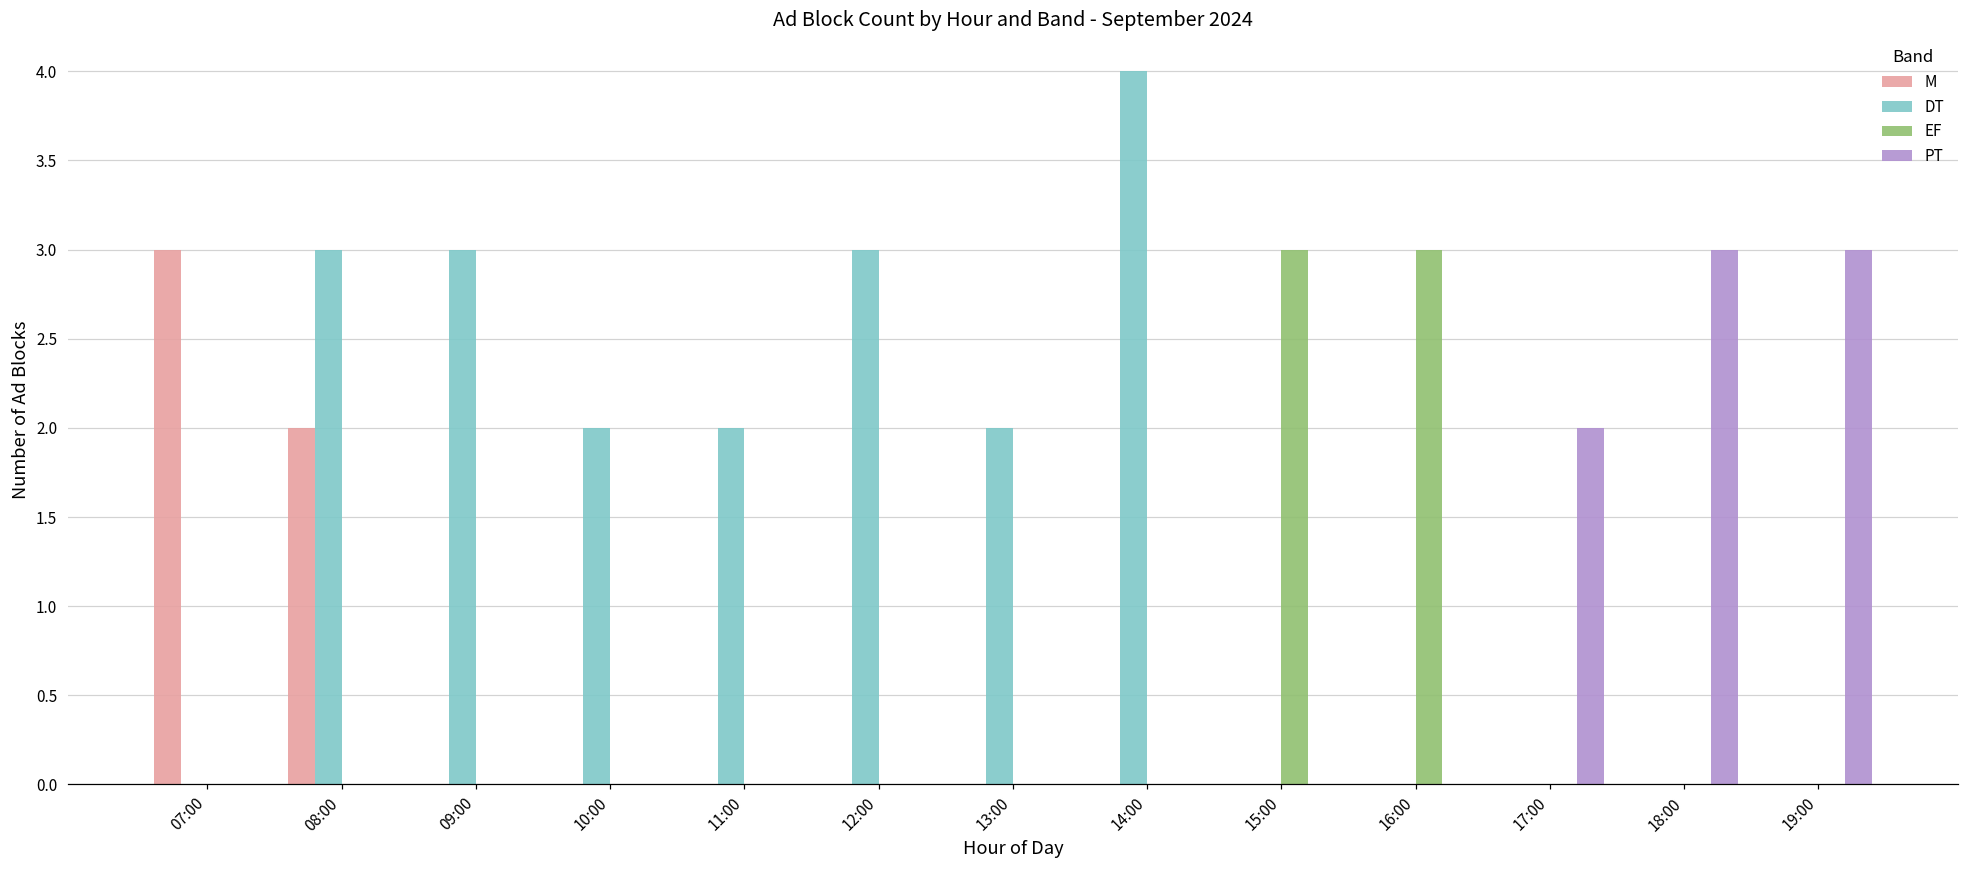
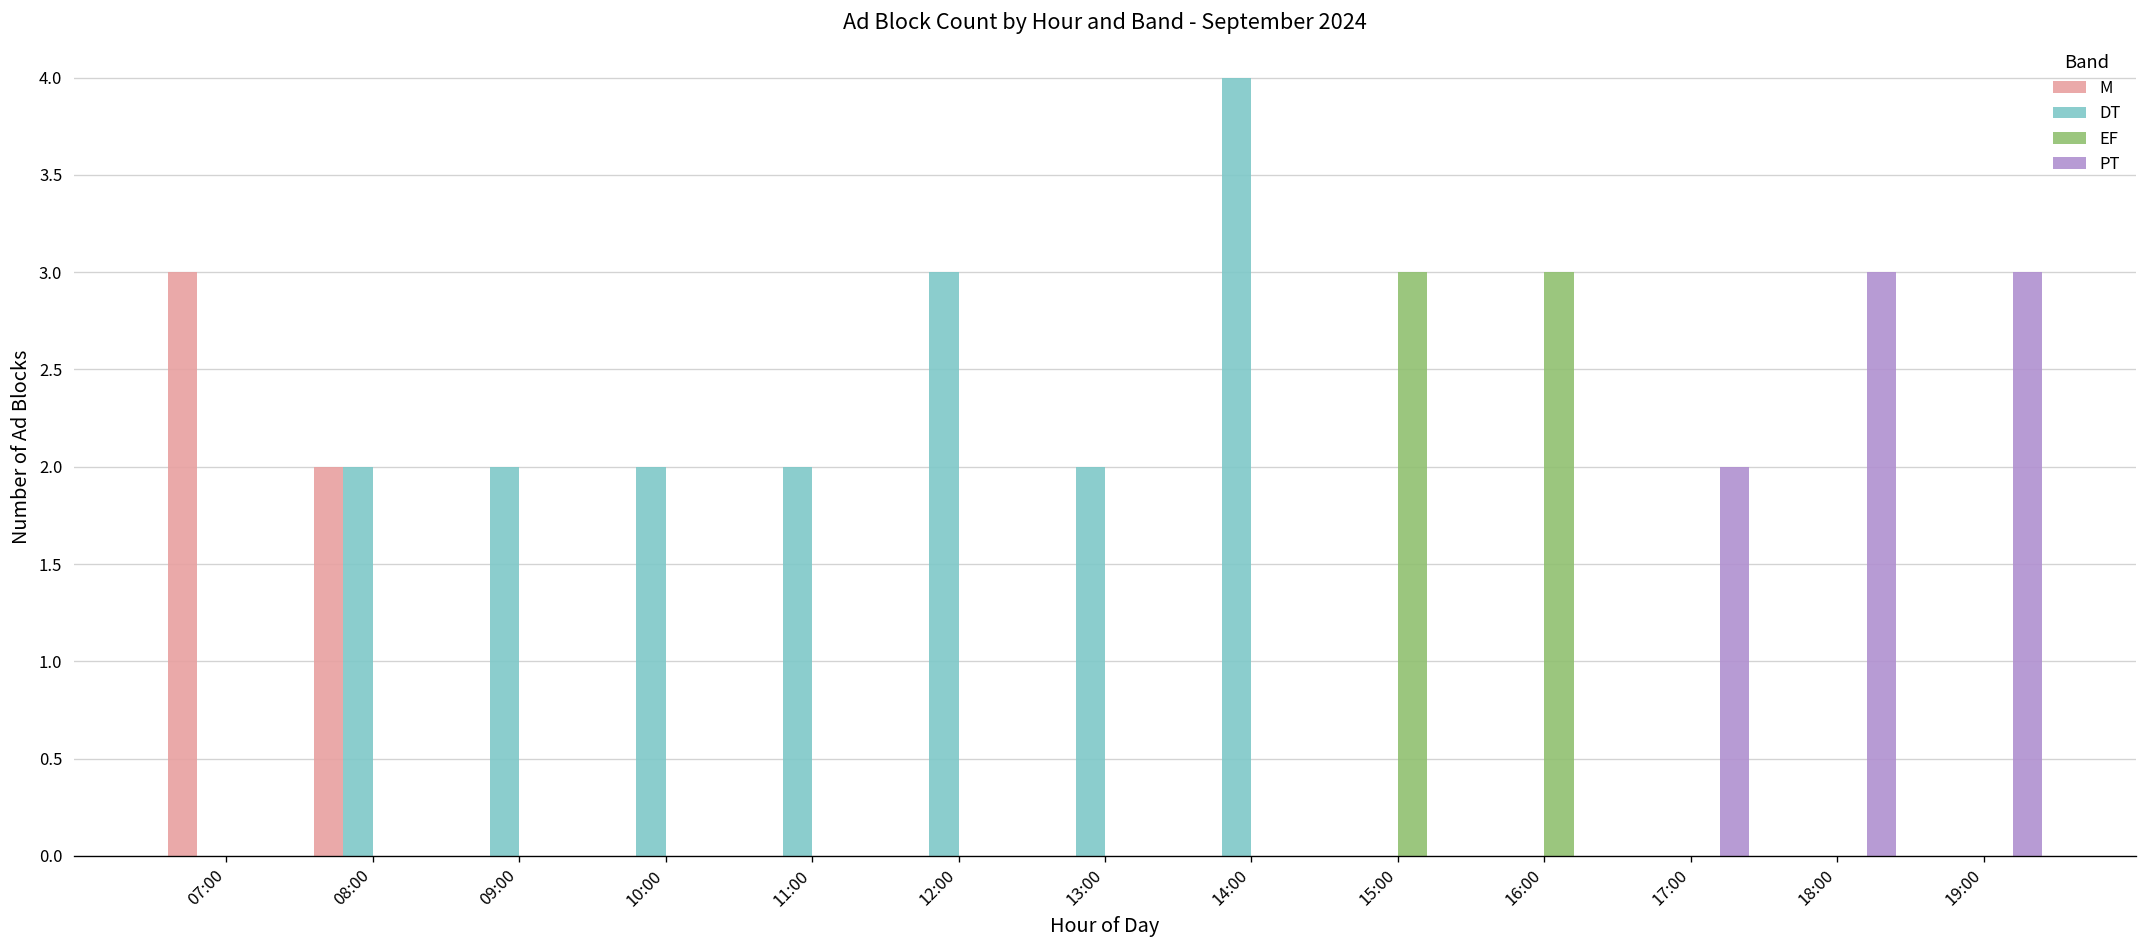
  {
    "M": {
      "07:00": 3,
      "08:00": 2,
      "09:00": 0,
      "10:00": 0,
      "11:00": 0,
      "12:00": 0,
      "13:00": 0,
      "14:00": 0,
      "15:00": 0,
      "16:00": 0,
      "17:00": 0,
      "18:00": 0,
      "19:00": 0
    },
    "DT": {
      "07:00": 0,
-     "08:00": 3,
-     "09:00": 3,
+     "08:00": 2,
+     "09:00": 2,
      "10:00": 2,
      "11:00": 2,
      "12:00": 3,
      "13:00": 2,
      "14:00": 4,
      "15:00": 0,
      "16:00": 0,
      "17:00": 0,
      "18:00": 0,
      "19:00": 0
    },
    "EF": {
      "07:00": 0,
      "08:00": 0,
      "09:00": 0,
      "10:00": 0,
      "11:00": 0,
      "12:00": 0,
      "13:00": 0,
      "14:00": 0,
      "15:00": 3,
      "16:00": 3,
      "17:00": 0,
      "18:00": 0,
      "19:00": 0
    },
    "PT": {
      "07:00": 0,
      "08:00": 0,
      "09:00": 0,
      "10:00": 0,
      "11:00": 0,
      "12:00": 0,
      "13:00": 0,
      "14:00": 0,
      "15:00": 0,
      "16:00": 0,
      "17:00": 2,
      "18:00": 3,
      "19:00": 3
    }
  }
